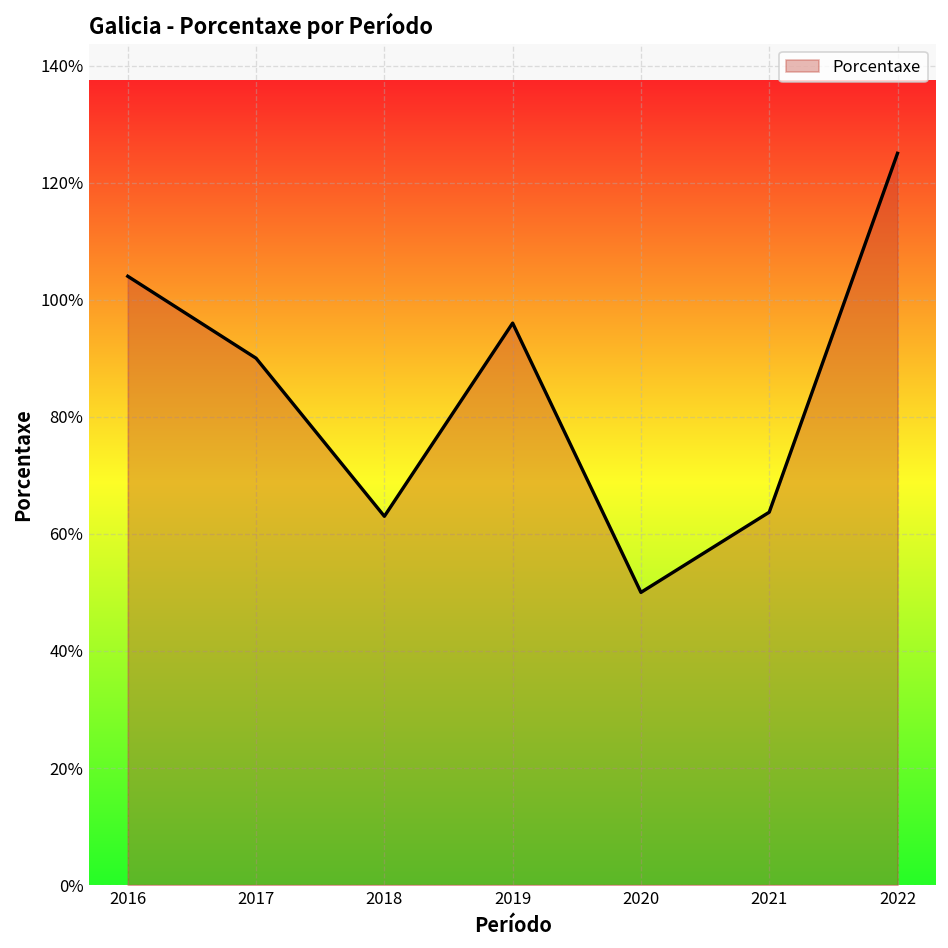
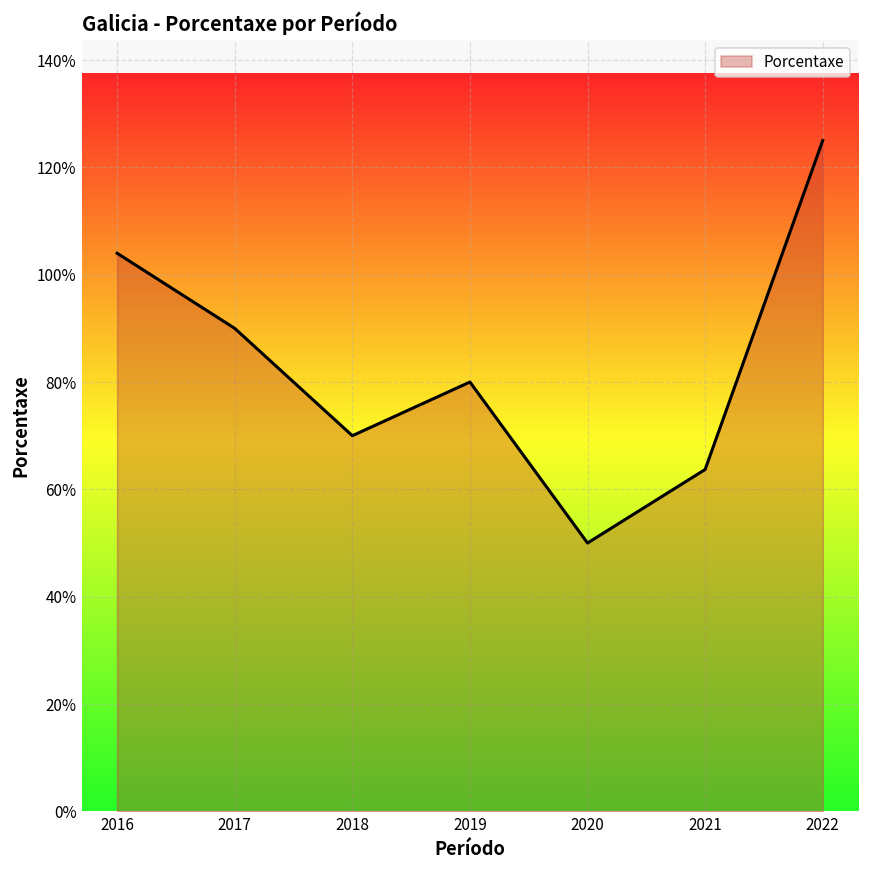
  {
    "2016": "104%",
    "2017": "90%",
-   "2018": "63%",
-   "2019": "96%",
+   "2018": "70%",
+   "2019": "80%",
    "2020": "50%",
    "2021": "64%",
    "2022": "125%"
  }
